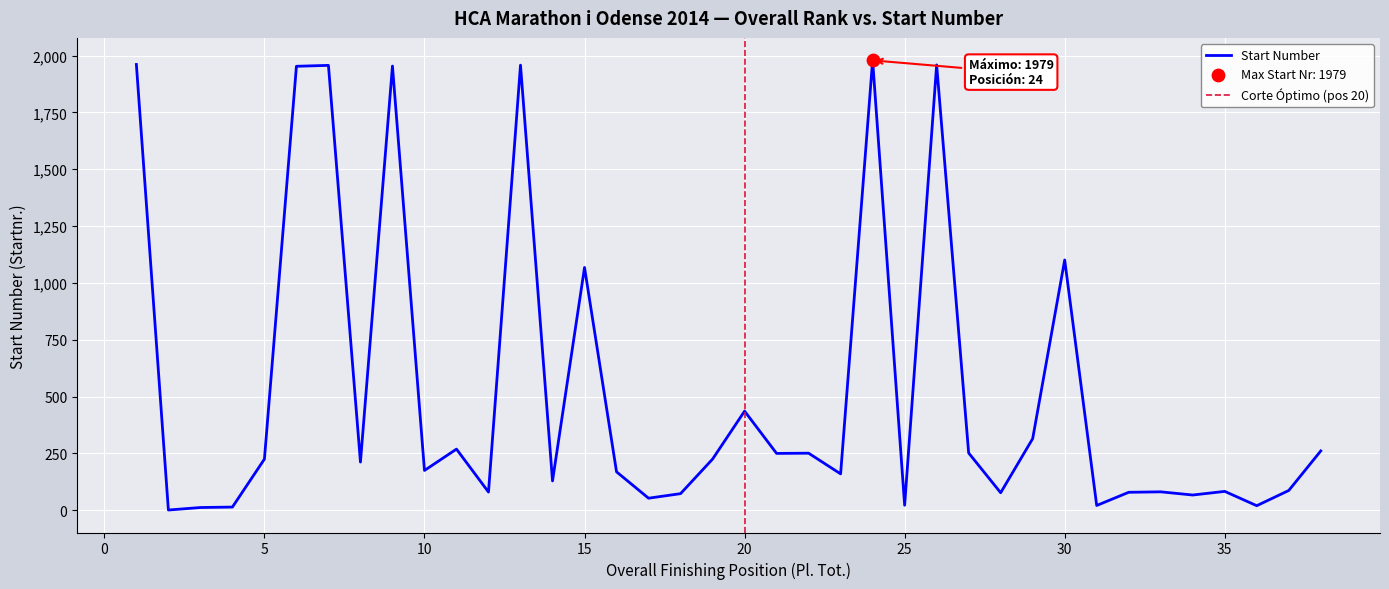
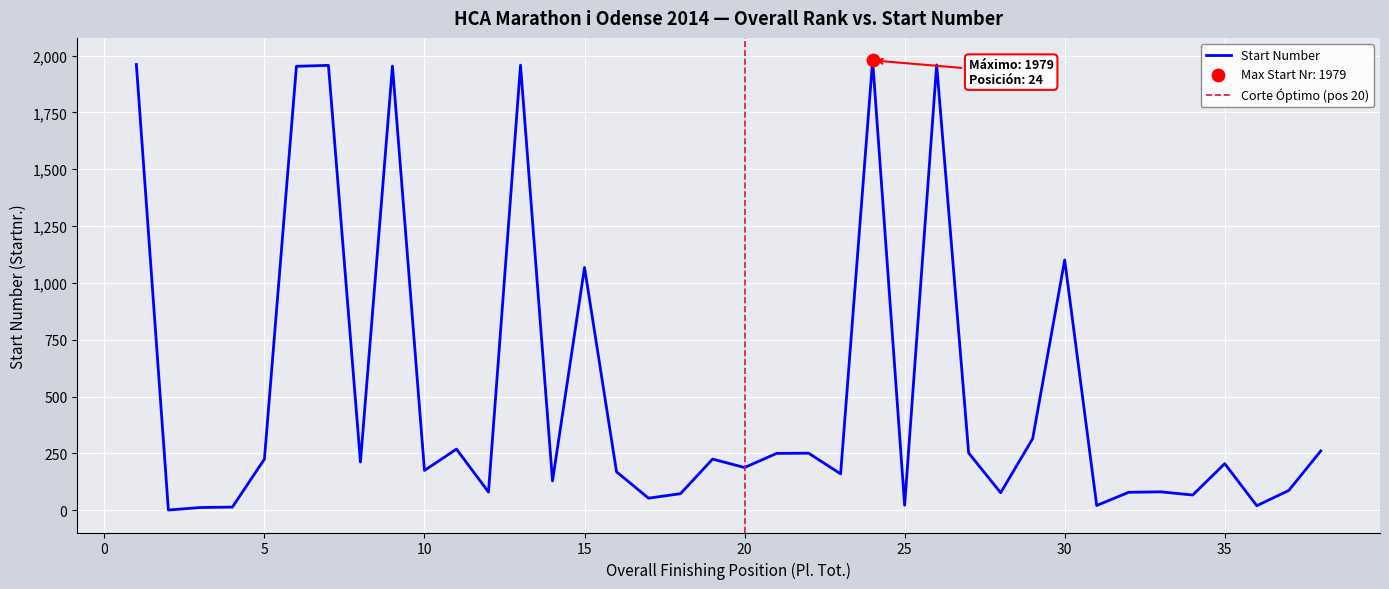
  {
    "Start Number": {
      "5": "230",
      "10": "180",
      "15": "1,070",
-     "20": "440",
+     "20": "190",
      "25": "20",
      "30": "1,100",
-     "35": "80"
+     "35": "210"
    }
  }
